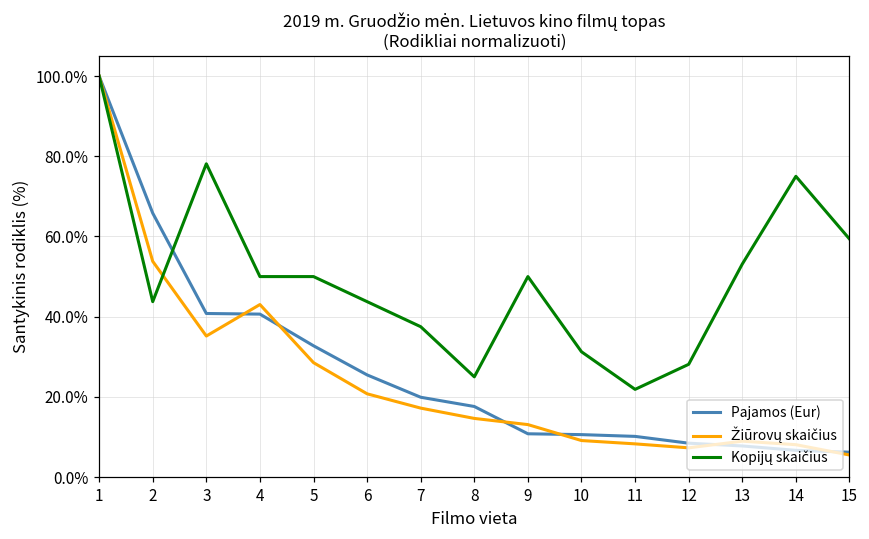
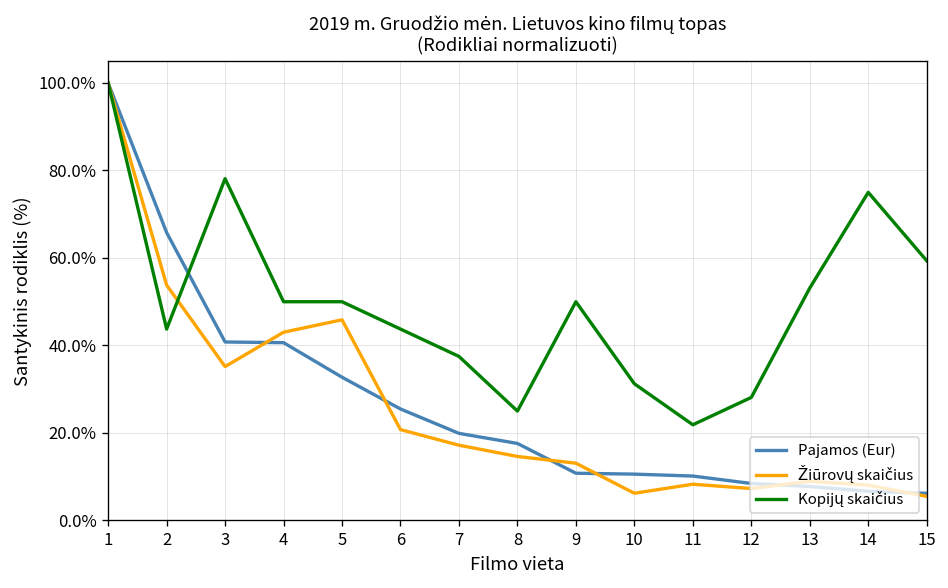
  {
    "Pajamos (Eur)": {
      "2": "66%",
      "3": "41%",
      "4": "41%",
      "5": "33%",
      "6": "25%",
      "7": "20%",
      "8": "18%",
      "9": "11%",
      "10": "11%",
      "11": "10%"
    },
    "Žiūrovų skaičius": {
      "2": "54%",
      "3": "35%",
      "4": "43%",
-     "5": "29%",
+     "5": "46%",
      "6": "21%",
      "7": "17%",
      "8": "15%",
      "9": "13%",
-     "10": "9%",
+     "10": "6%",
      "11": "8%"
    },
    "Kopijų skaičius": {
      "2": "44%",
      "3": "78%",
      "4": "50%",
      "5": "50%",
      "6": "44%",
      "7": "38%",
      "8": "25%",
      "9": "50%",
      "10": "31%",
      "11": "22%",
      "12": "28%",
      "13": "53%",
      "14": "75%",
      "15": "59%"
    }
  }
